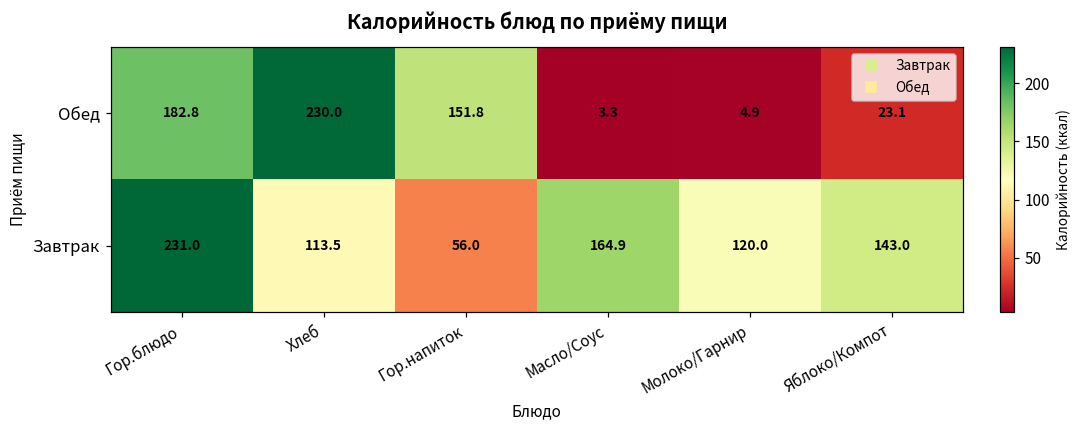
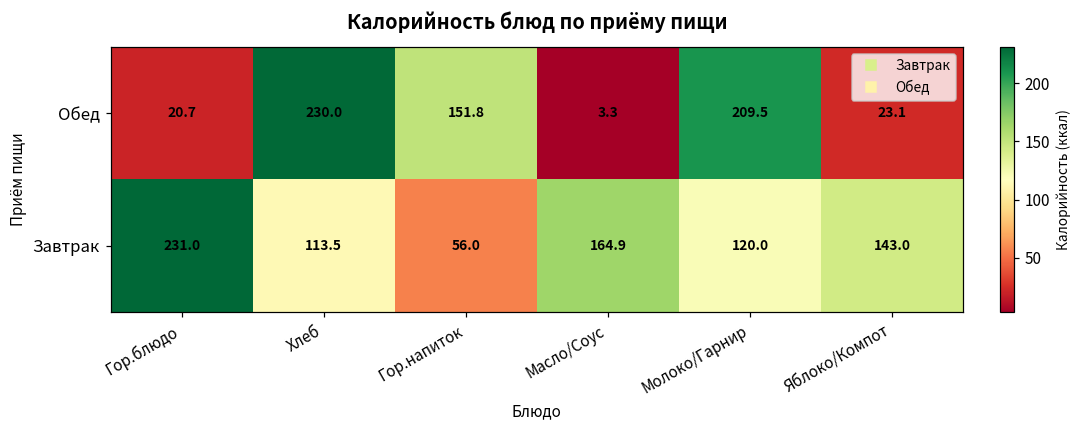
  {
    "Обед": {
-     "Гор.блюдо": 182.8,
+     "Гор.блюдо": 20.7,
      "Хлеб": 230.0,
      "Гор.напиток": 151.8,
      "Масло/Соус": 3.3,
-     "Молоко/Гарнир": 4.9,
+     "Молоко/Гарнир": 209.5,
      "Яблоко/Компот": 23.1
    },
    "Завтрак": {
      "Гор.блюдо": 231.0,
      "Хлеб": 113.5,
      "Гор.напиток": 56.0,
      "Масло/Соус": 164.9,
      "Молоко/Гарнир": 120.0,
      "Яблоко/Компот": 143.0
    }
  }
